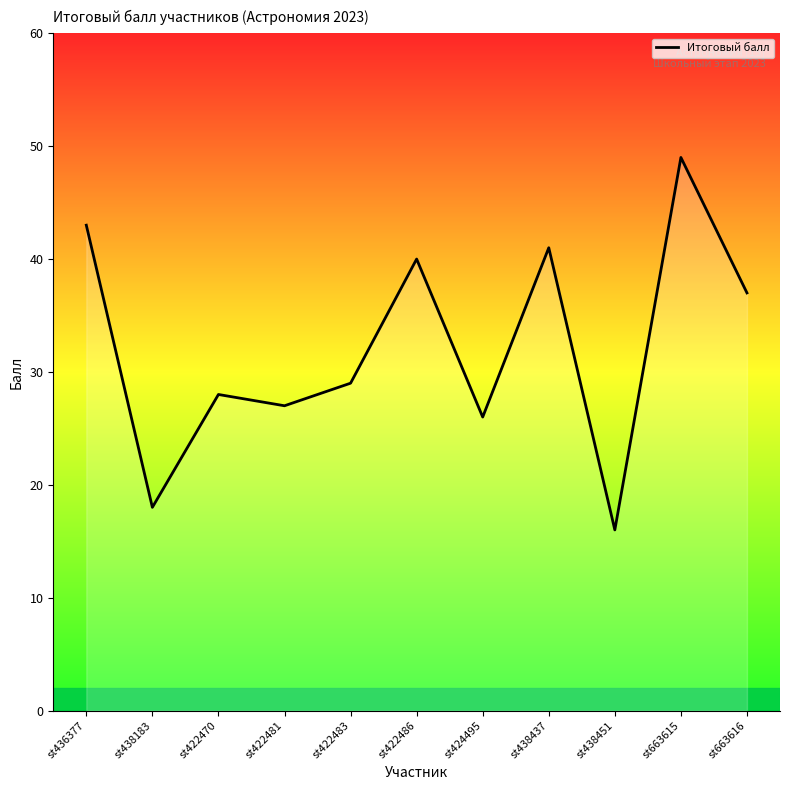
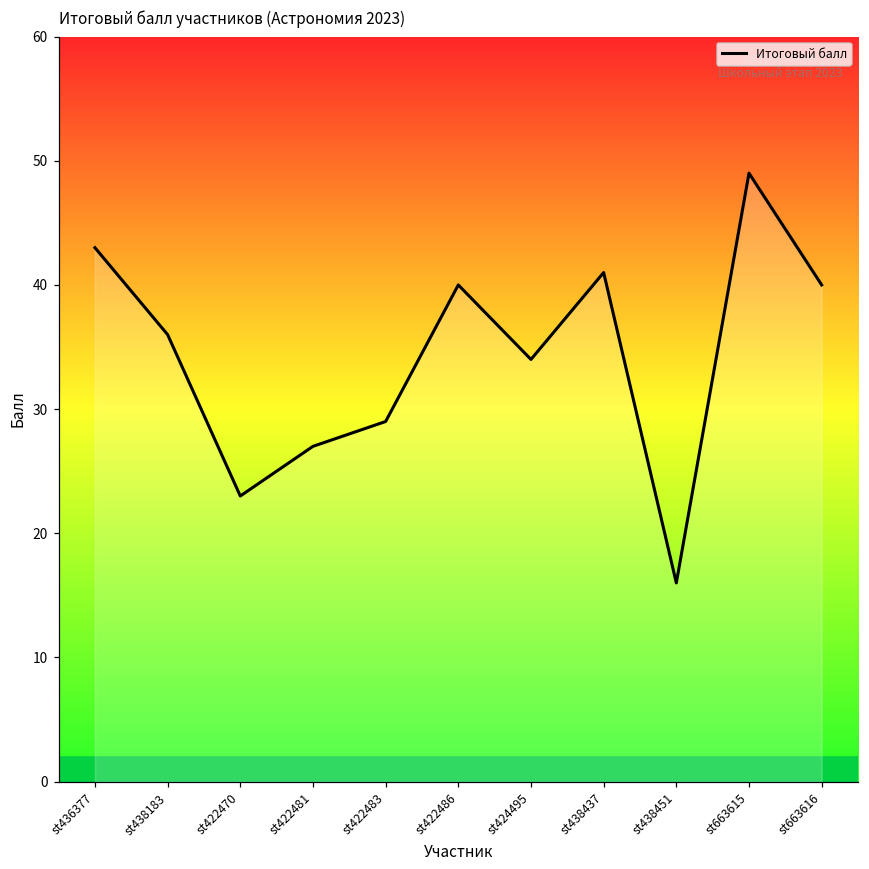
  {
    "st436377": 43,
-   "st438183": 18,
-   "st422470": 28,
+   "st438183": 36,
+   "st422470": 23,
    "st422481": 27,
    "st422483": 29,
    "st422486": 40,
-   "st424495": 26,
+   "st424495": 34,
    "st438437": 41,
    "st438451": 16,
    "st663615": 49,
-   "st663616": 37
+   "st663616": 40
  }
